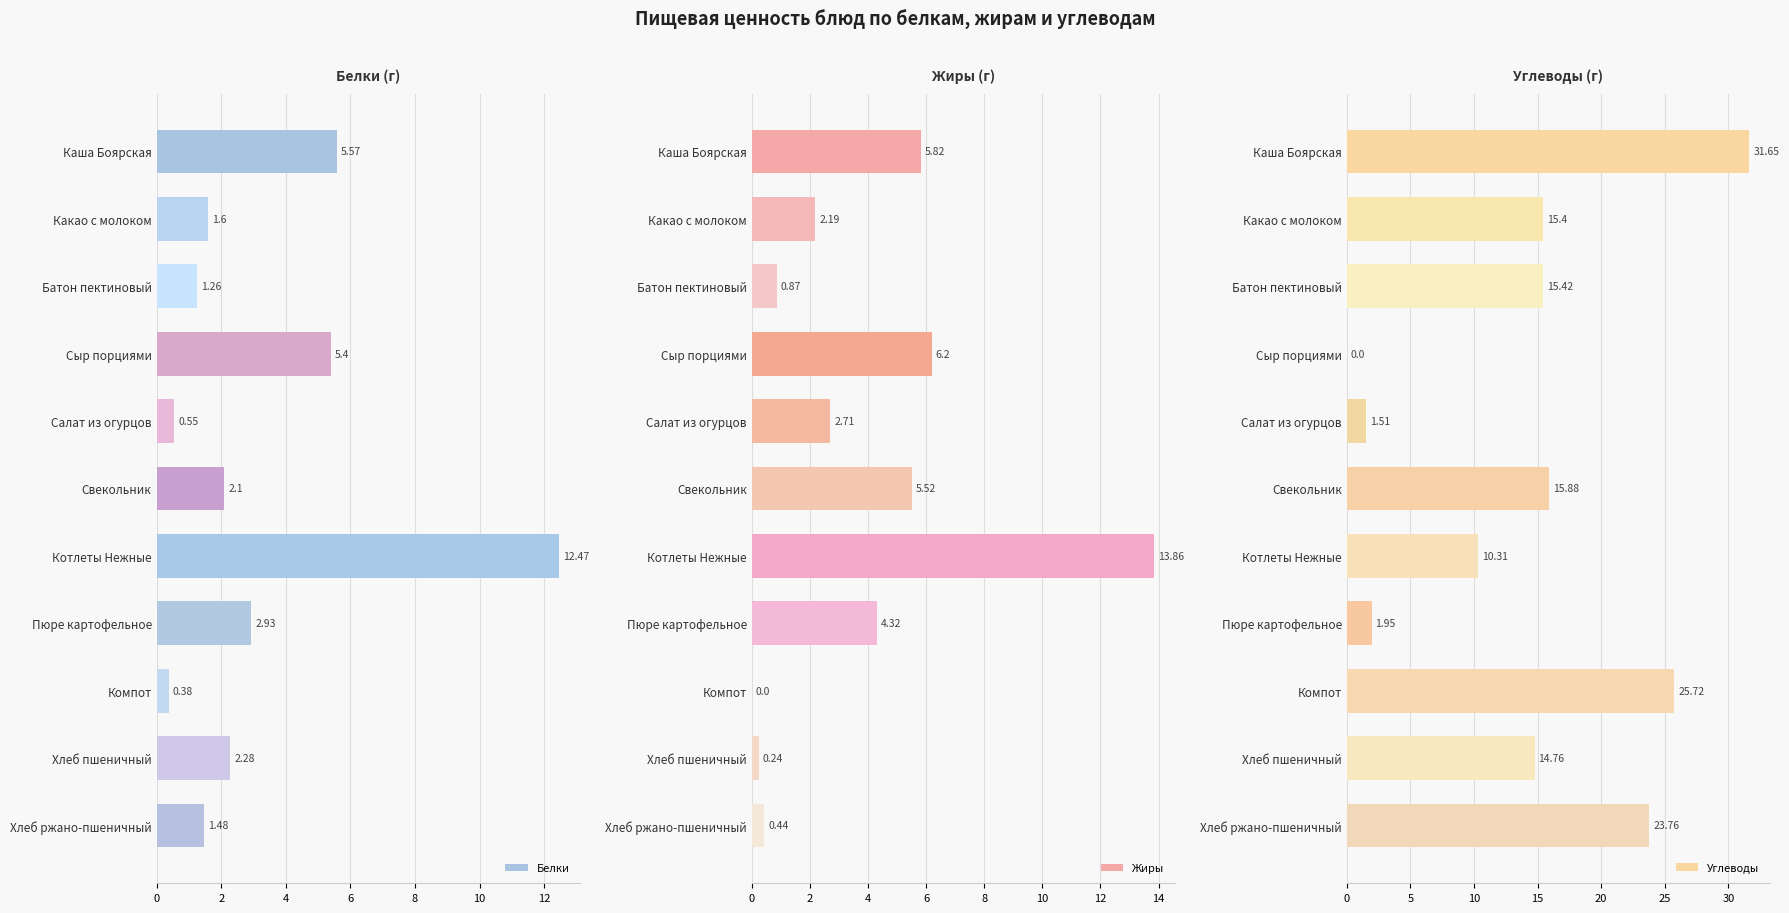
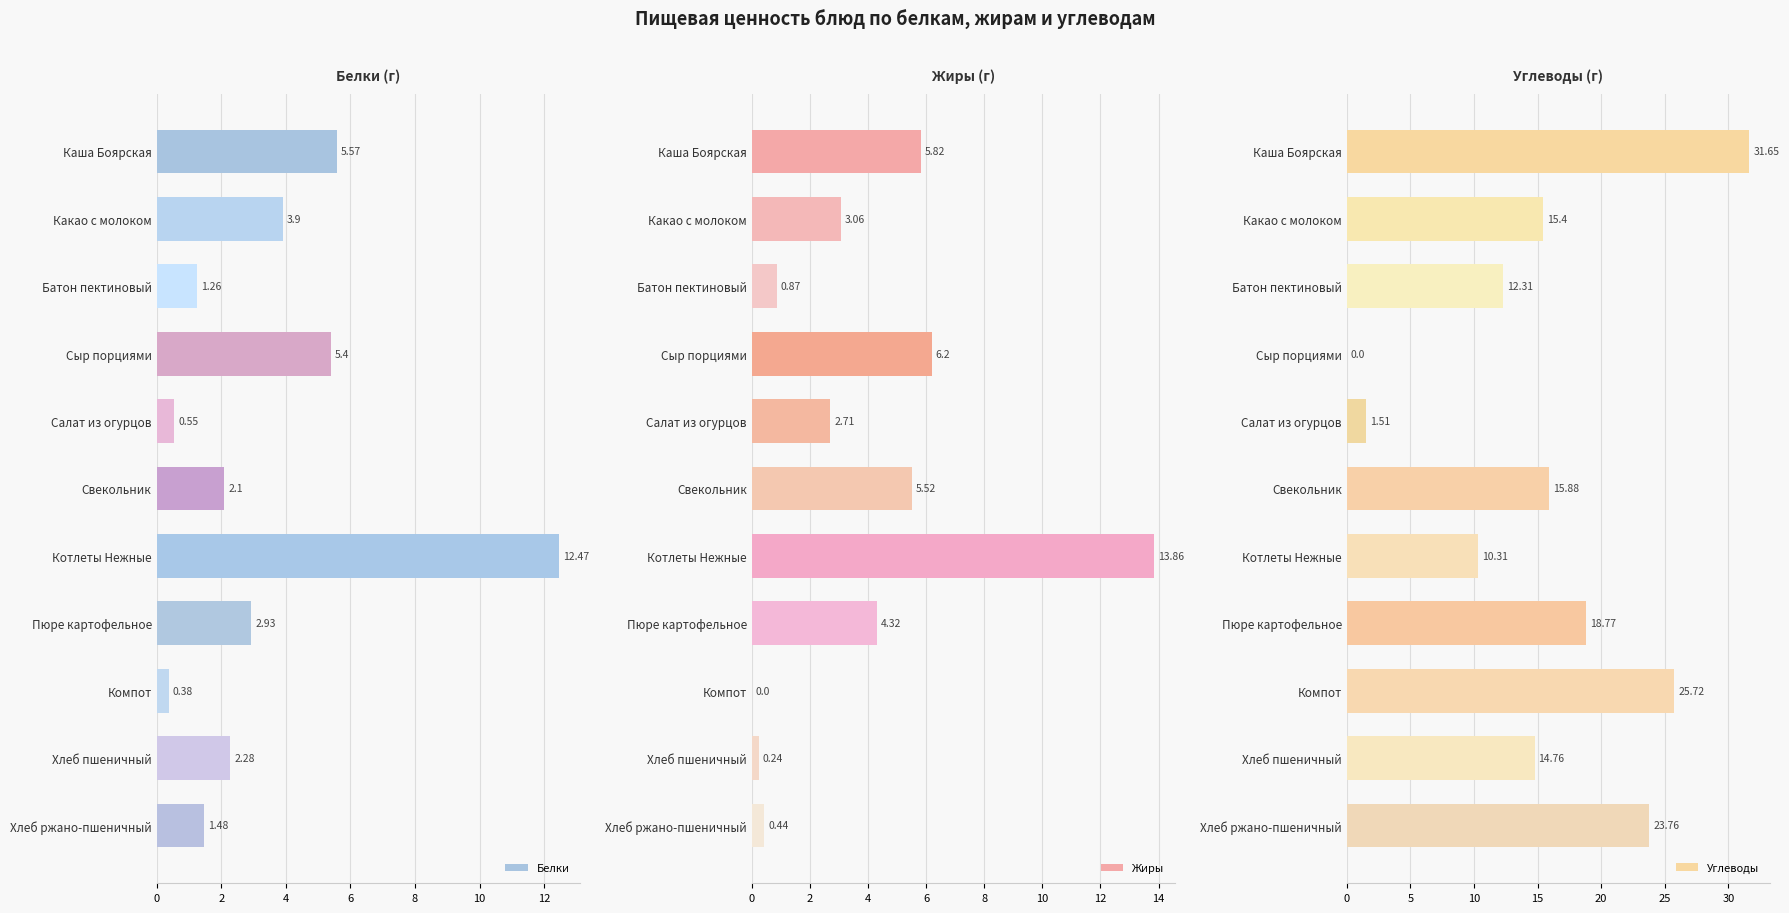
  {
    "Белки (г)": {
      "Каша Боярская": 5.57,
-     "Какао с молоком": 1.6,
+     "Какао с молоком": 3.9,
      "Батон пектиновый": 1.26,
      "Сыр порциями": 5.4,
      "Салат из огурцов": 0.55,
      "Свекольник": 2.1,
      "Котлеты Нежные": 12.47,
      "Пюре картофельное": 2.93,
      "Компот": 0.38,
      "Хлеб пшеничный": 2.28,
      "Хлеб ржано-пшеничный": 1.48
    },
    "Жиры (г)": {
      "Каша Боярская": 5.82,
-     "Какао с молоком": 2.19,
+     "Какао с молоком": 3.06,
      "Батон пектиновый": 0.87,
      "Сыр порциями": 6.2,
      "Салат из огурцов": 2.71,
      "Свекольник": 5.52,
      "Котлеты Нежные": 13.86,
      "Пюре картофельное": 4.32,
      "Компот": 0.0,
      "Хлеб пшеничный": 0.24,
      "Хлеб ржано-пшеничный": 0.44
    },
    "Углеводы (г)": {
      "Каша Боярская": 31.65,
      "Какао с молоком": 15.4,
-     "Батон пектиновый": 15.42,
+     "Батон пектиновый": 12.31,
      "Сыр порциями": 0.0,
      "Салат из огурцов": 1.51,
      "Свекольник": 15.88,
      "Котлеты Нежные": 10.31,
-     "Пюре картофельное": 1.95,
+     "Пюре картофельное": 18.77,
      "Компот": 25.72,
      "Хлеб пшеничный": 14.76,
      "Хлеб ржано-пшеничный": 23.76
    }
  }
